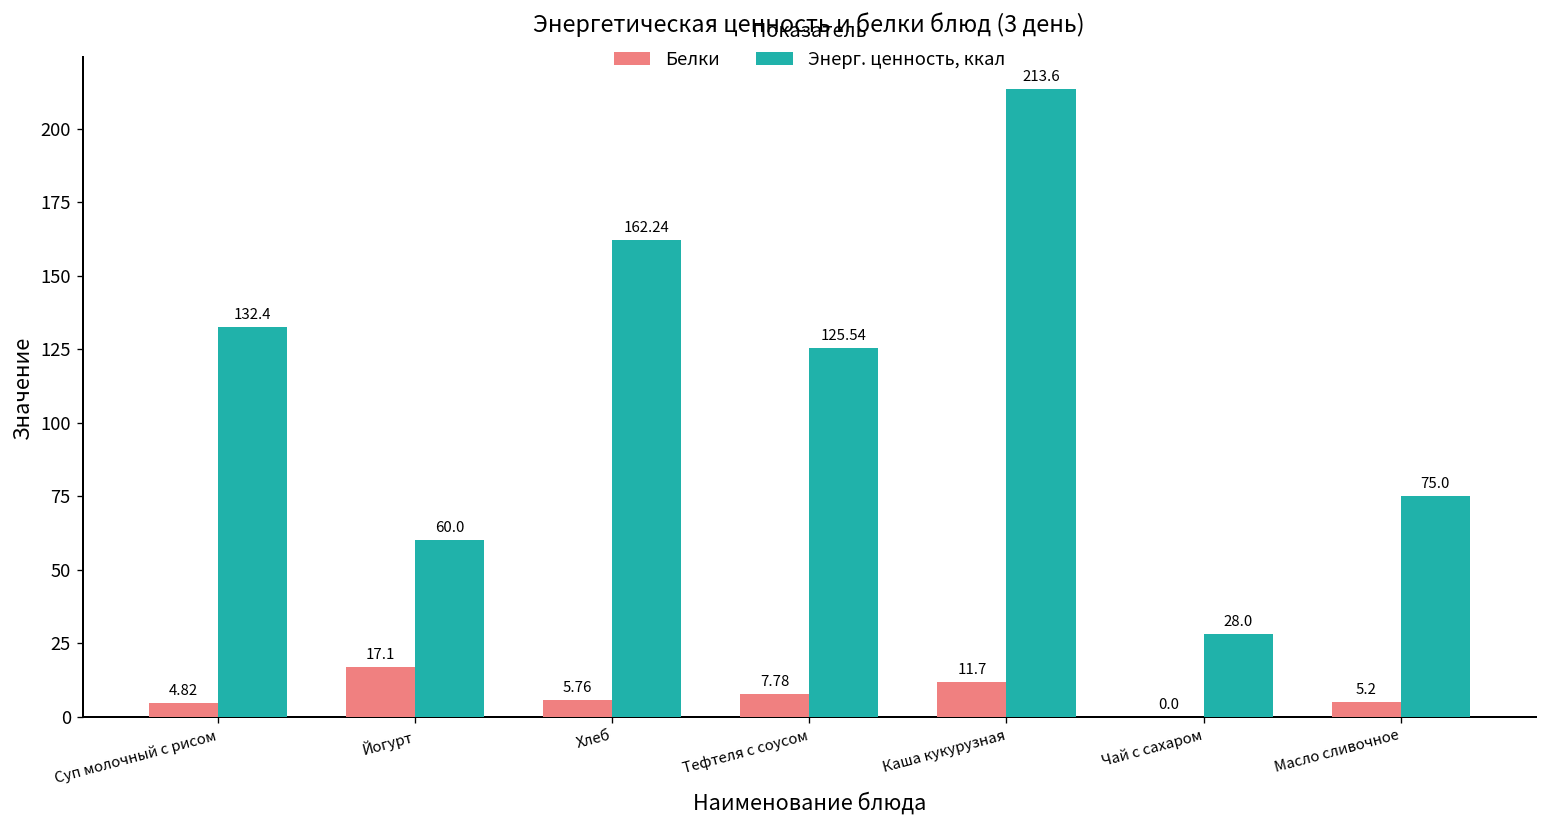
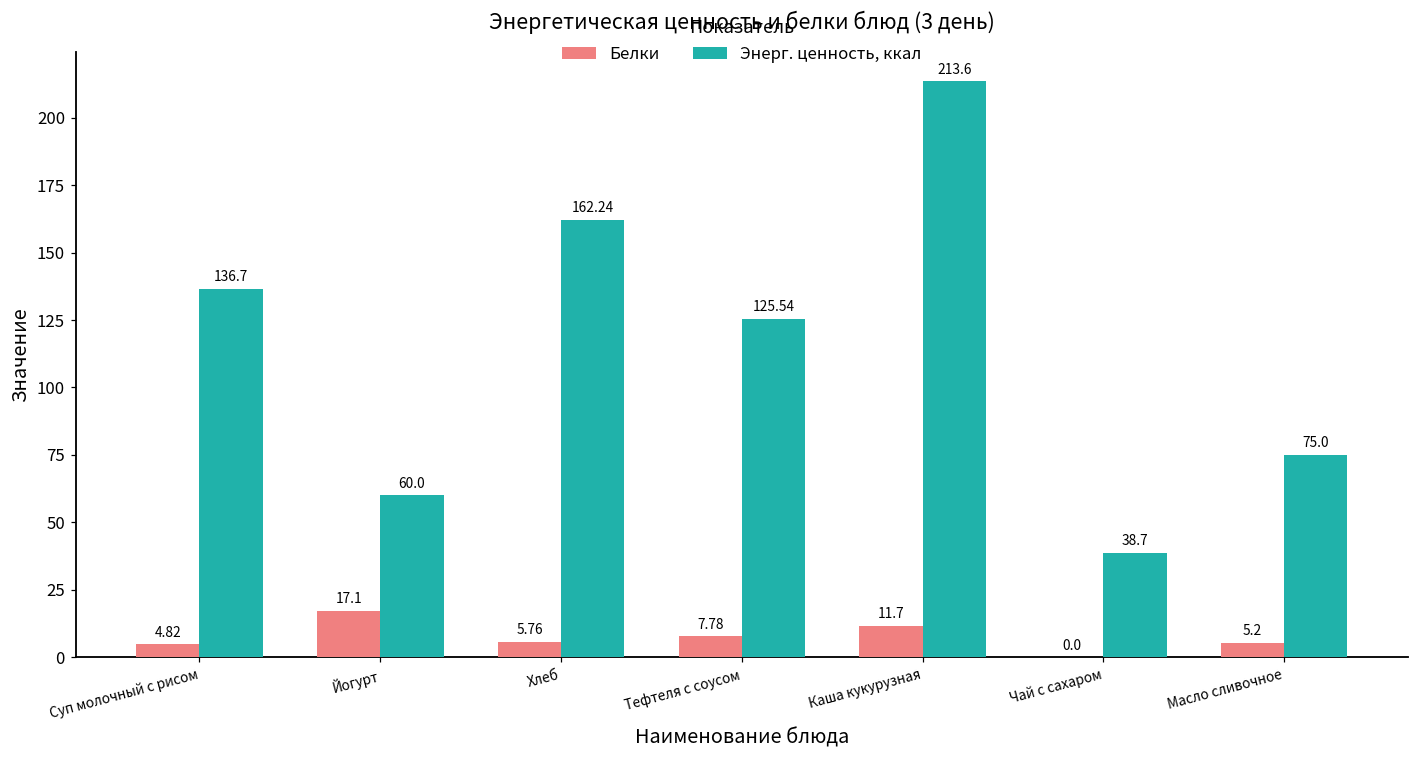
  {
    "Белки": {
      "Суп молочный с рисом": 4.82,
      "Йогурт": 17.1,
      "Хлеб": 5.76,
      "Тефтеля с соусом": 7.78,
      "Каша кукурузная": 11.7,
      "Чай с сахаром": 0.0,
      "Масло сливочное": 5.2
    },
    "Энерг. ценность, ккал": {
-     "Суп молочный с рисом": 132.4,
+     "Суп молочный с рисом": 136.7,
      "Йогурт": 60.0,
      "Хлеб": 162.24,
      "Тефтеля с соусом": 125.54,
      "Каша кукурузная": 213.6,
-     "Чай с сахаром": 28.0,
+     "Чай с сахаром": 38.7,
      "Масло сливочное": 75.0
    }
  }
